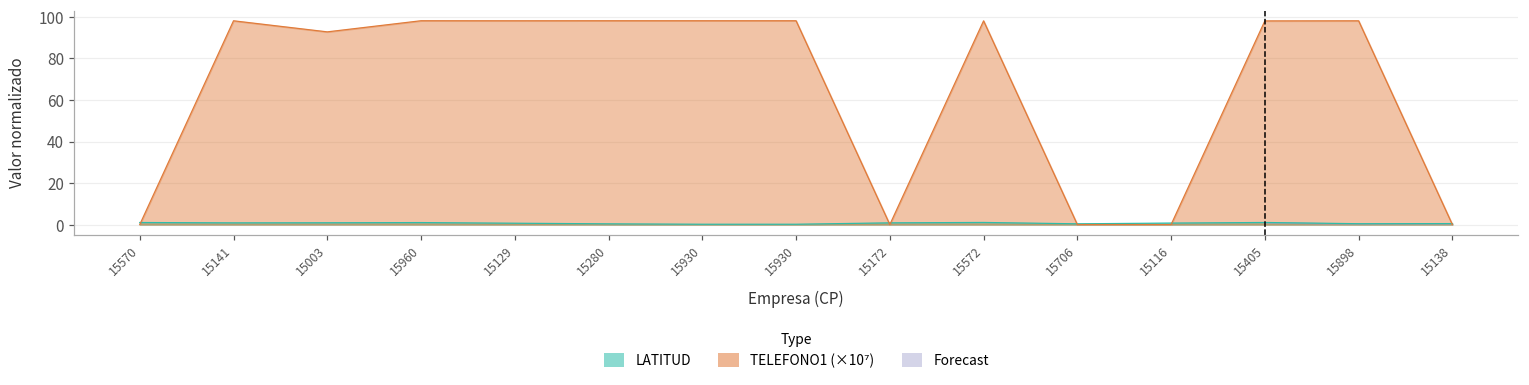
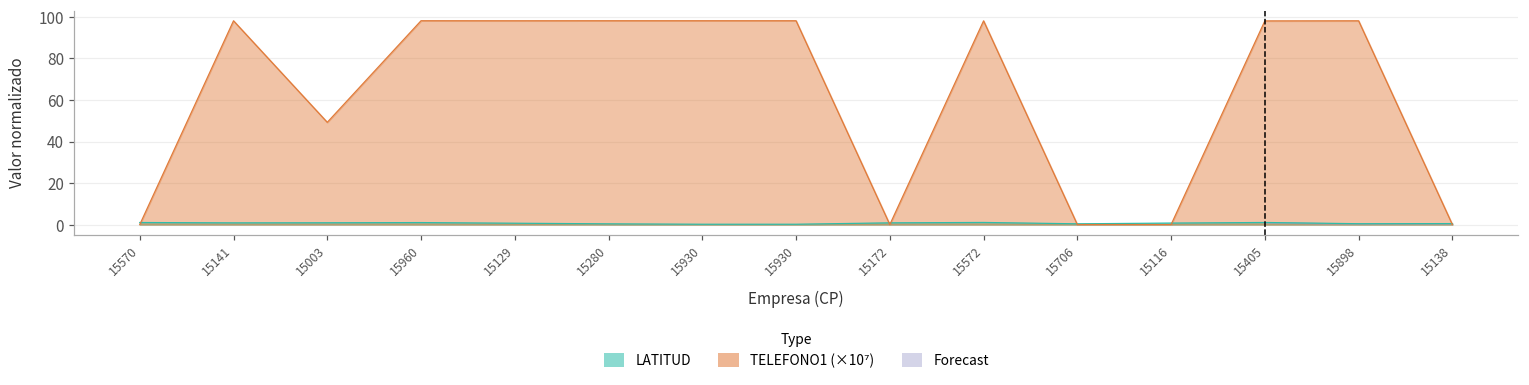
  {
    "LATITUD": {
      "15141": 1,
      "15003": 1,
      "15960": 1,
      "15129": 1,
      "15280": 0,
      "15572": 1
    },
    "TELEFONO1 (×10⁷)": {
      "15141": 98,
-     "15003": 93,
+     "15003": 49,
      "15960": 98,
      "15129": 98,
      "15280": 98,
      "15572": 98,
      "15405": 98,
      "15898": 98
    }
  }
